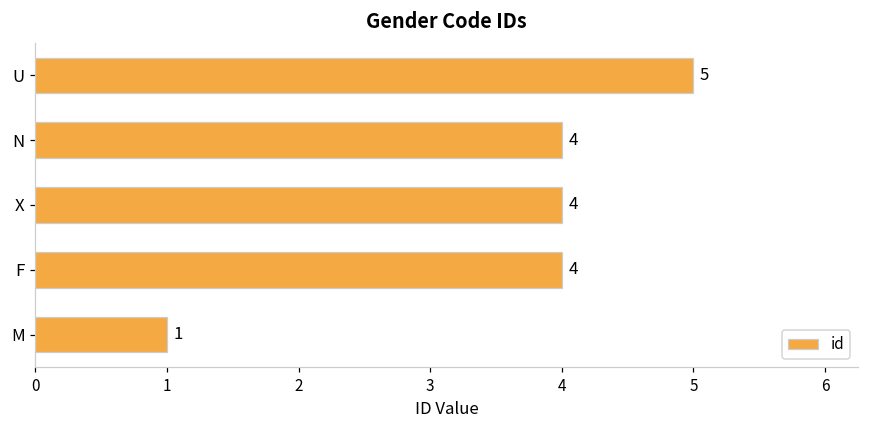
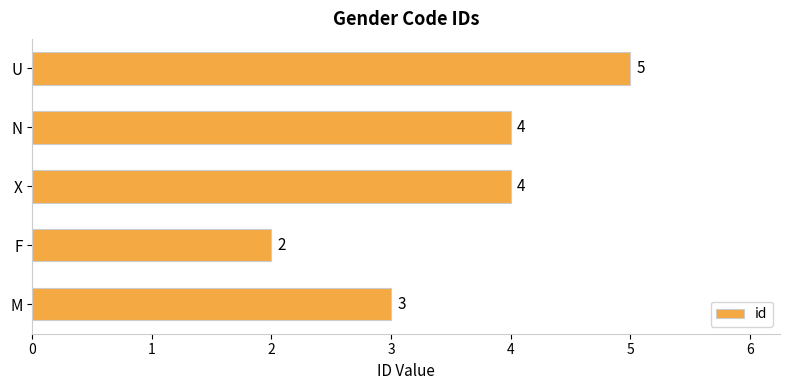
  {
    "U": 5,
    "N": 4,
    "X": 4,
-   "F": 4,
-   "M": 1
+   "F": 2,
+   "M": 3
  }
